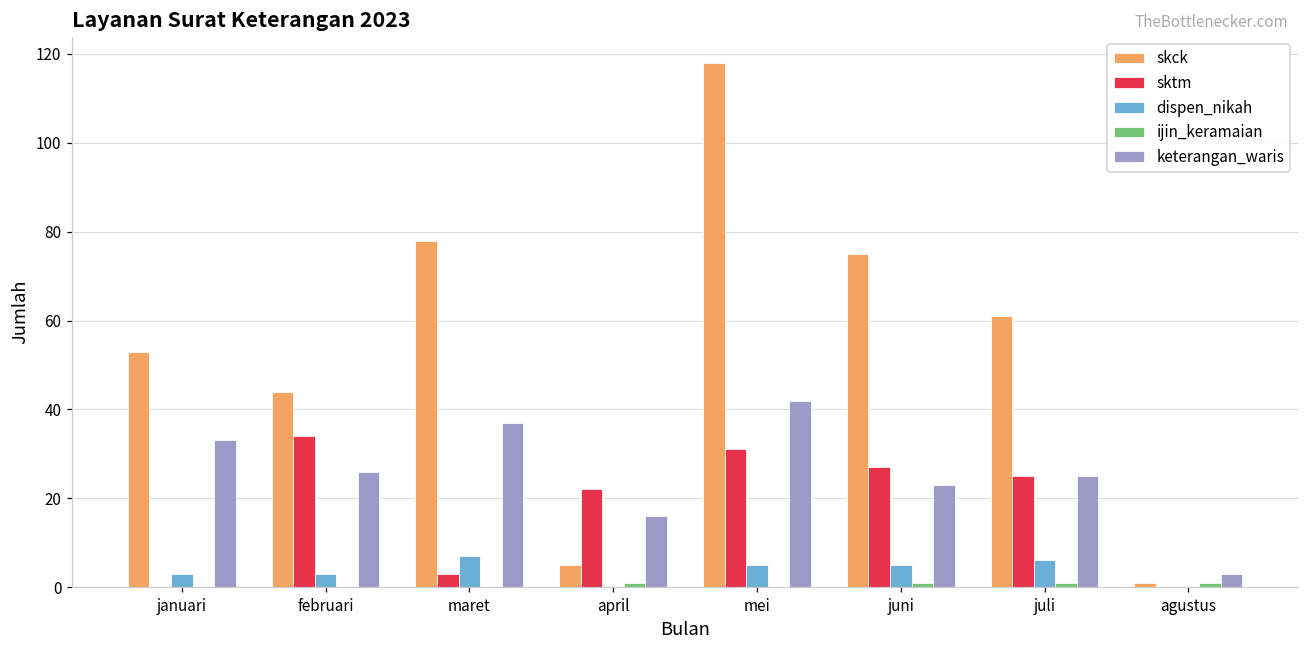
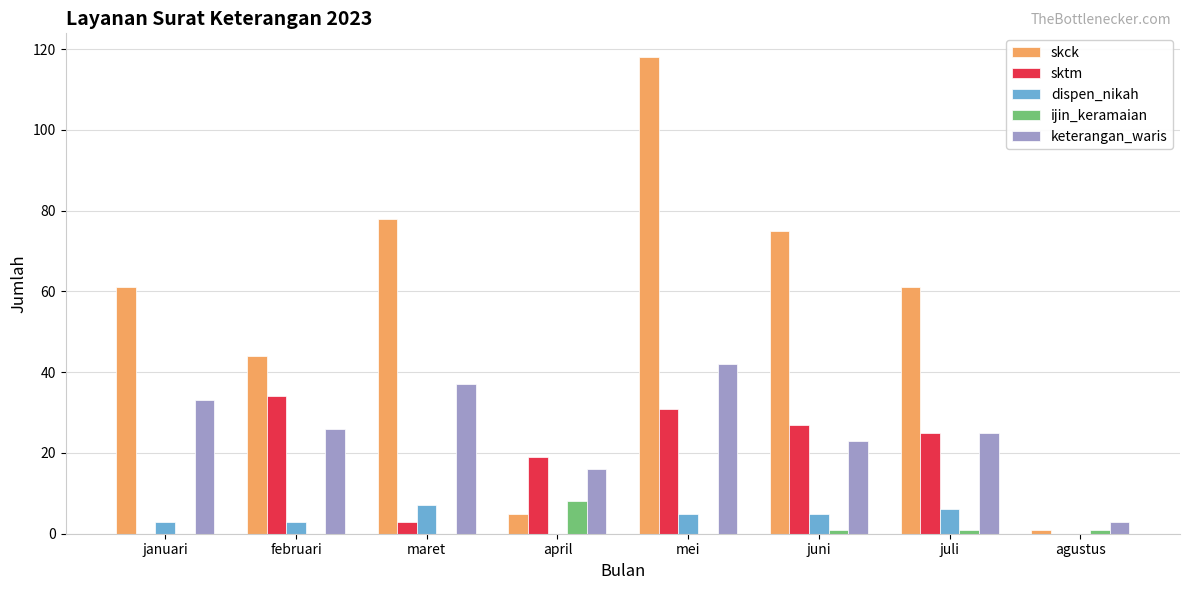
  {
    "skck": {
-     "januari": 53,
+     "januari": 61,
      "februari": 44,
      "maret": 78,
      "april": 5,
      "mei": 118,
      "juni": 75,
      "juli": 61,
      "agustus": 1
    },
    "sktm": {
      "januari": 0,
      "februari": 34,
      "maret": 3,
-     "april": 22,
+     "april": 19,
      "mei": 31,
      "juni": 27,
      "juli": 25,
      "agustus": 0
    },
    "ijin_keramaian": {
      "januari": 0,
      "februari": 0,
      "maret": 0,
-     "april": 1,
+     "april": 8,
      "mei": 0,
      "juni": 1,
      "juli": 1,
      "agustus": 1
    }
  }
